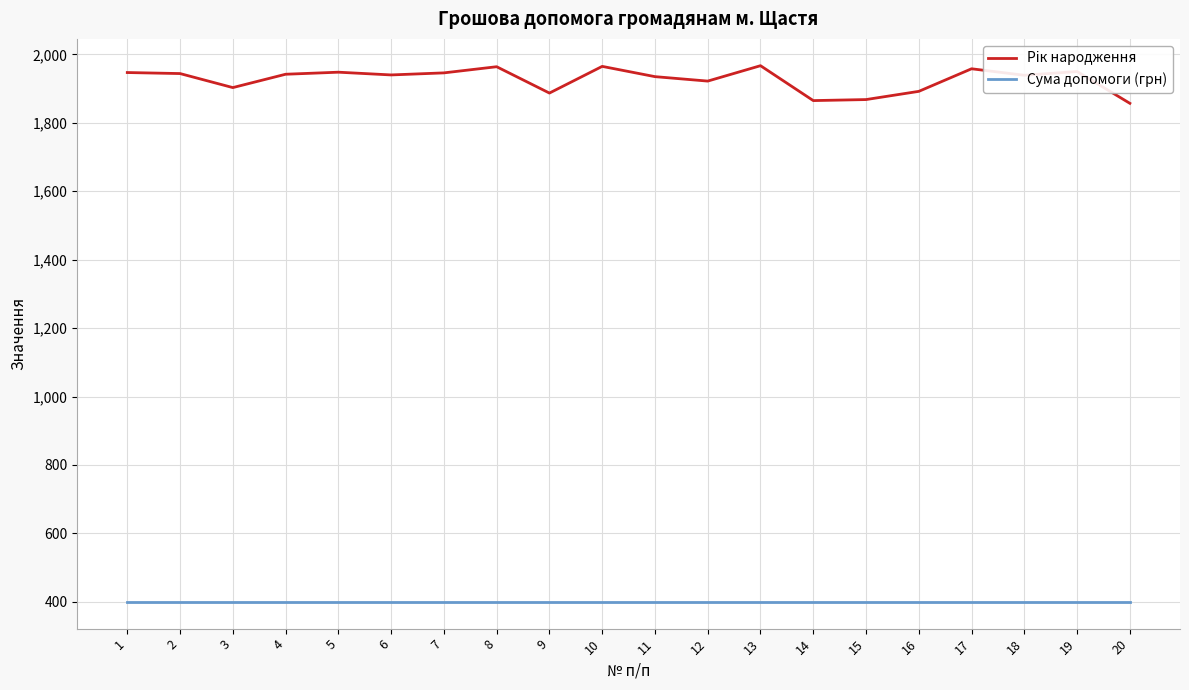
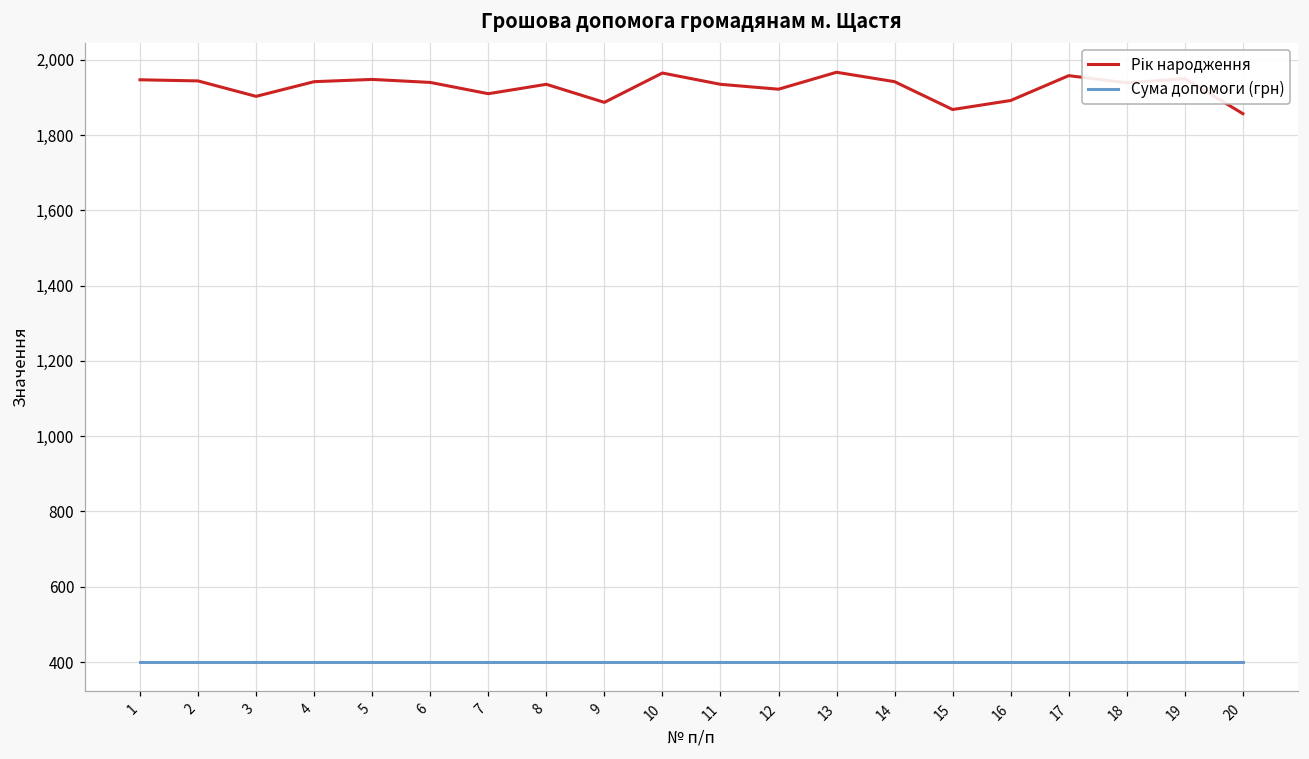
  {
    "Рік народження": {
      "1": "1,950",
      "2": "1,940",
      "3": "1,900",
      "4": "1,940",
      "5": "1,950",
      "6": "1,940",
-     "7": "1,950",
-     "8": "1,960",
+     "7": "1,910",
+     "8": "1,940",
      "9": "1,890",
      "10": "1,970",
      "11": "1,940",
      "12": "1,920",
      "13": "1,970",
-     "14": "1,870",
+     "14": "1,940",
      "15": "1,870",
      "16": "1,890",
      "17": "1,960",
      "20": "1,860"
    },
    "Сума допомоги (грн)": {
      "1": "400",
      "2": "400",
      "3": "400",
      "4": "400",
      "5": "400",
      "6": "400",
      "7": "400",
      "8": "400",
      "9": "400",
      "10": "400",
      "11": "400",
      "12": "400",
      "13": "400",
      "14": "400",
      "15": "400",
      "16": "400",
      "17": "400",
      "18": "400",
      "19": "400",
      "20": "400"
    }
  }
